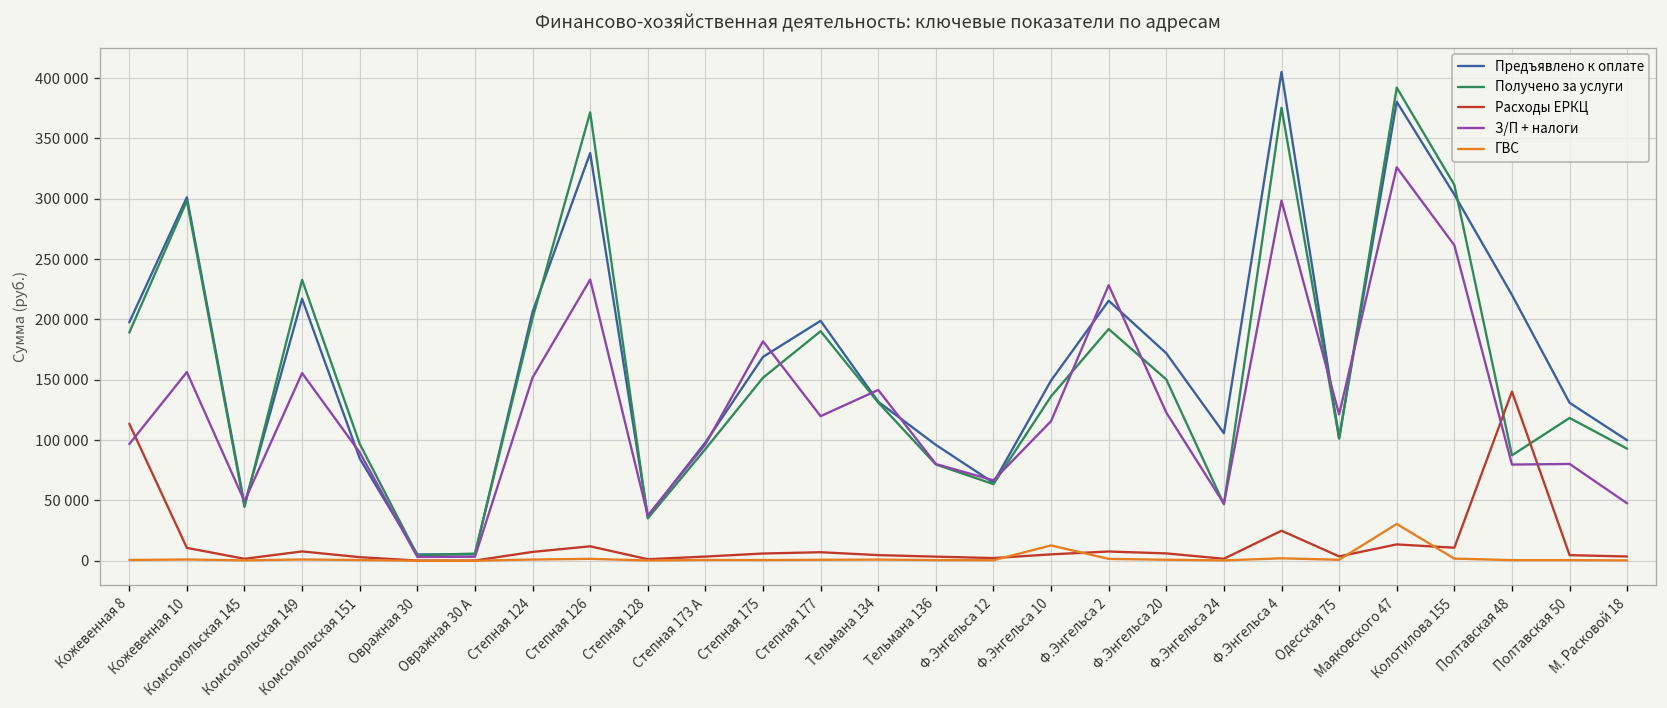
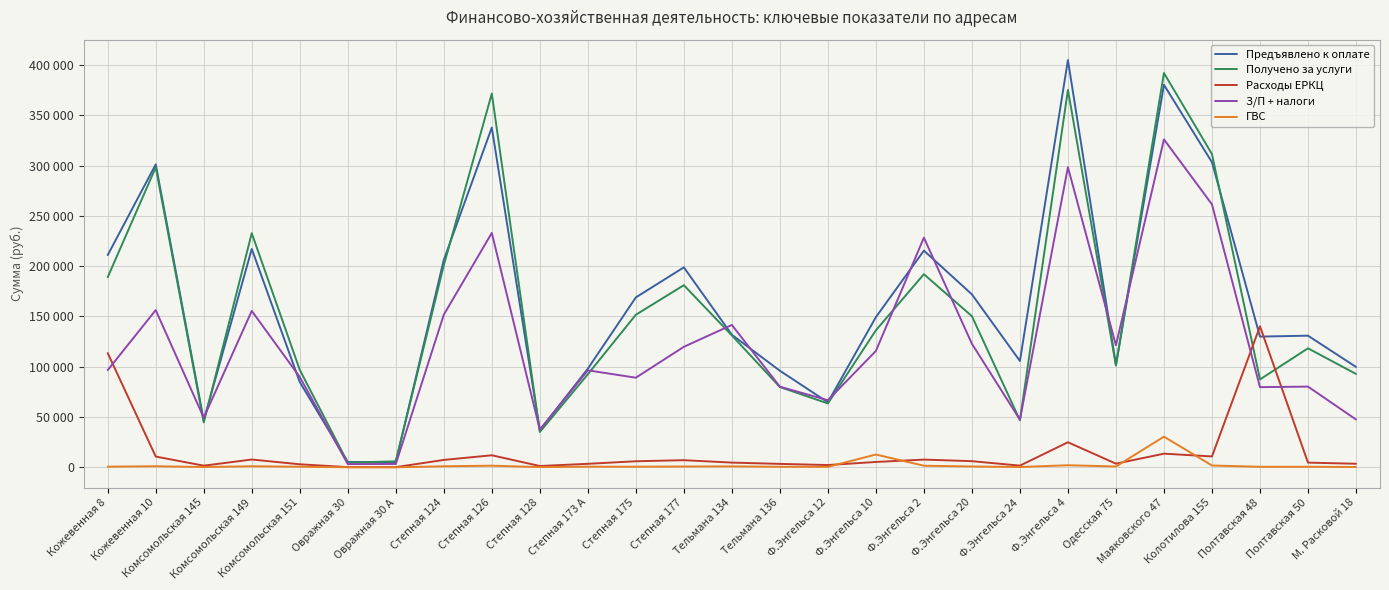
  {
    "Предъявлено к оплате": {
-     "Кожевенная 8": 198000,
+     "Кожевенная 8": 211000,
      "Кожевенная 10": 301000,
      "Комсомольская 149": 217000,
      "Комсомольская 151": 85000,
      "Степная 124": 206000,
      "Степная 126": 338000,
      "Степная 175": 169000,
      "Степная 177": 199000,
      "Тельмана 136": 96000,
      "Ф.Энгельса 10": 149000,
      "Ф.Энгельса 2": 216000,
      "Ф.Энгельса 20": 172000,
      "Ф.Энгельса 24": 106000,
      "Ф.Энгельса 4": 405000,
      "Маяковского 47": 380000,
      "Колотилова 155": 303000,
-     "Полтавская 48": 220000,
+     "Полтавская 48": 130000,
      "Полтавская 50": 131000,
      "М. Расковой 18": 100000
    },
    "Получено за услуги": {
      "Кожевенная 8": 189000,
      "Кожевенная 10": 298000,
      "Комсомольская 149": 233000,
      "Комсомольская 151": 97000,
      "Степная 124": 201000,
      "Степная 126": 372000,
      "Степная 173 А": 93000,
      "Степная 175": 152000,
-     "Степная 177": 190000,
+     "Степная 177": 181000,
      "Ф.Энгельса 10": 136000,
      "Ф.Энгельса 2": 192000,
      "Ф.Энгельса 20": 150000,
      "Ф.Энгельса 4": 375000,
      "Маяковского 47": 392000,
      "Колотилова 155": 311000,
      "Полтавская 48": 87000,
      "Полтавская 50": 118000,
      "М. Расковой 18": 93000
    },
    "Расходы ЕРКЦ": {
      "Кожевенная 8": 114000,
      "Кожевенная 10": 11000,
      "Комсомольская 149": 8000,
      "Степная 124": 7000,
      "Степная 126": 12000,
      "Степная 173 А": 4000,
      "Степная 175": 6000,
      "Степная 177": 7000,
      "Тельмана 134": 5000,
      "Тельмана 136": 3000,
      "Ф.Энгельса 10": 5000,
      "Ф.Энгельса 2": 8000,
      "Ф.Энгельса 20": 6000,
      "Ф.Энгельса 4": 25000,
      "Одесская 75": 4000,
      "Маяковского 47": 14000,
      "Колотилова 155": 11000,
      "Полтавская 48": 140000,
      "Полтавская 50": 5000,
      "М. Расковой 18": 4000
    },
    "З/П + налоги": {
      "Кожевенная 8": 97000,
      "Кожевенная 10": 156000,
      "Комсомольская 145": 49000,
      "Комсомольская 149": 156000,
      "Комсомольская 151": 90000,
      "Степная 124": 152000,
      "Степная 126": 233000,
-     "Степная 175": 182000,
+     "Степная 175": 89000,
      "Степная 177": 120000,
      "Тельмана 134": 142000,
      "Ф.Энгельса 10": 116000,
      "Ф.Энгельса 2": 228000,
      "Ф.Энгельса 20": 123000,
      "Ф.Энгельса 4": 298000,
      "Одесская 75": 121000,
      "Маяковского 47": 326000,
      "Колотилова 155": 262000,
      "Полтавская 48": 80000,
      "Полтавская 50": 80000,
      "М. Расковой 18": 48000
    },
    "ГВС": {
      "Кожевенная 8": 1000,
      "Кожевенная 10": 1000,
      "Комсомольская 149": 1000,
      "Степная 124": 1000,
      "Степная 126": 2000,
      "Степная 173 А": 1000,
      "Степная 175": 1000,
      "Степная 177": 1000,
      "Тельмана 134": 1000,
      "Тельмана 136": 1000,
      "Ф.Энгельса 10": 13000,
      "Ф.Энгельса 2": 2000,
      "Ф.Энгельса 20": 1000,
      "Ф.Энгельса 4": 2000,
      "Одесская 75": 1000,
      "Маяковского 47": 31000,
      "Колотилова 155": 2000,
      "Полтавская 48": 1000,
      "Полтавская 50": 1000,
      "М. Расковой 18": 0
    }
  }
